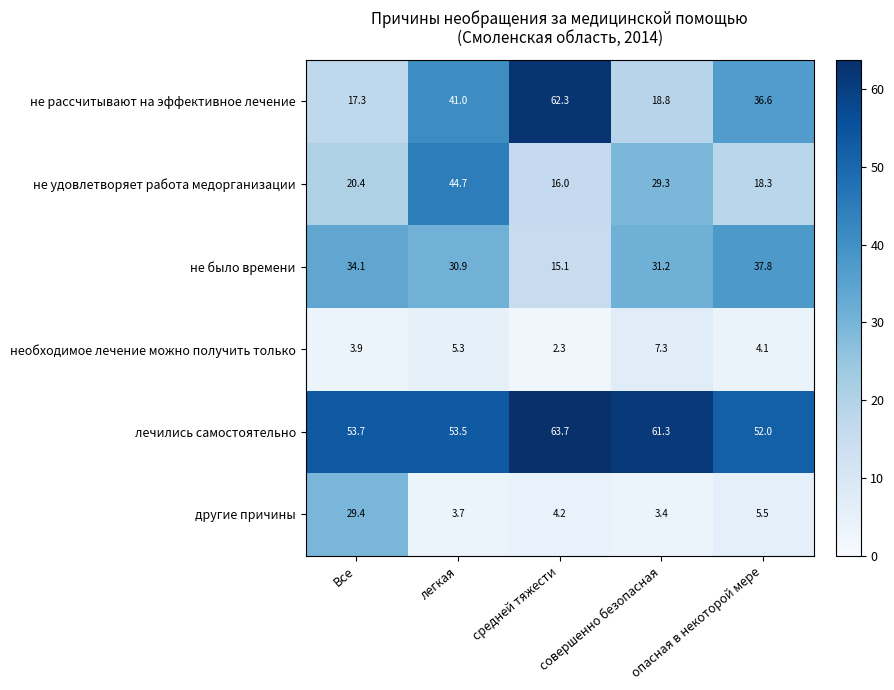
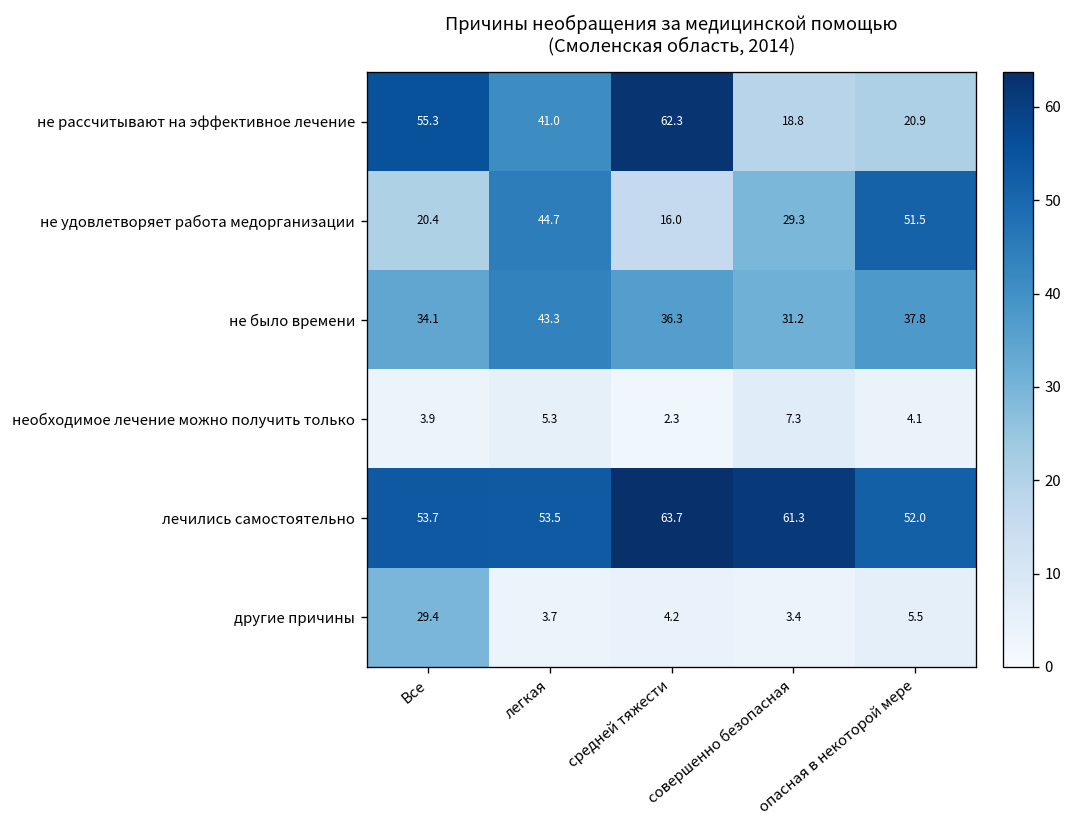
  {
    "не рассчитывают на эффективное лечение": {
-     "Все": 17.3,
+     "Все": 55.3,
      "легкая": 41.0,
      "средней тяжести": 62.3,
      "совершенно безопасная": 18.8,
-     "опасная в некоторой мере": 36.6
+     "опасная в некоторой мере": 20.9
    },
    "не удовлетворяет работа медорганизации": {
      "Все": 20.4,
      "легкая": 44.7,
      "средней тяжести": 16.0,
      "совершенно безопасная": 29.3,
-     "опасная в некоторой мере": 18.3
+     "опасная в некоторой мере": 51.5
    },
    "не было времени": {
      "Все": 34.1,
-     "легкая": 30.9,
-     "средней тяжести": 15.1,
+     "легкая": 43.3,
+     "средней тяжести": 36.3,
      "совершенно безопасная": 31.2,
      "опасная в некоторой мере": 37.8
    },
    "необходимое лечение можно получить только": {
      "Все": 3.9,
      "легкая": 5.3,
      "средней тяжести": 2.3,
      "совершенно безопасная": 7.3,
      "опасная в некоторой мере": 4.1
    },
    "лечились самостоятельно": {
      "Все": 53.7,
      "легкая": 53.5,
      "средней тяжести": 63.7,
      "совершенно безопасная": 61.3,
      "опасная в некоторой мере": 52.0
    },
    "другие причины": {
      "Все": 29.4,
      "легкая": 3.7,
      "средней тяжести": 4.2,
      "совершенно безопасная": 3.4,
      "опасная в некоторой мере": 5.5
    }
  }
